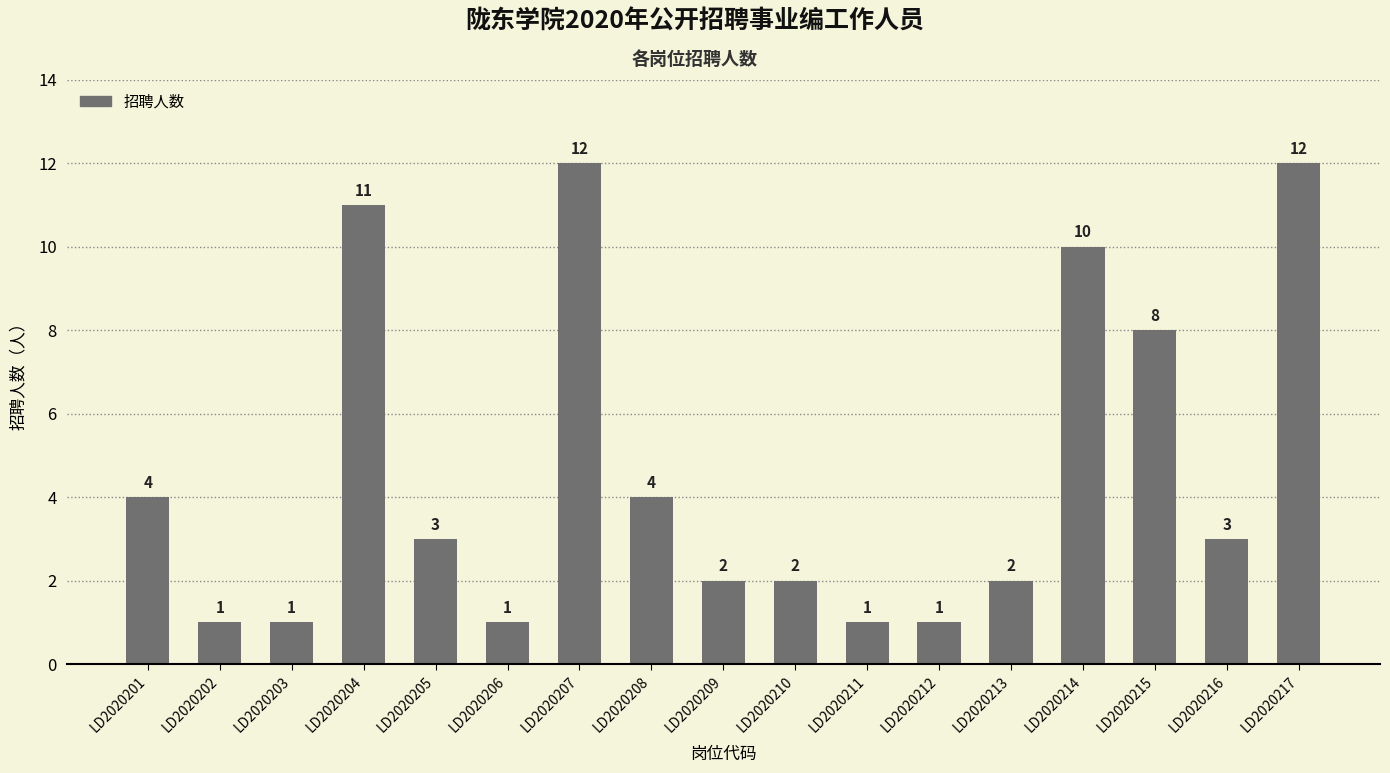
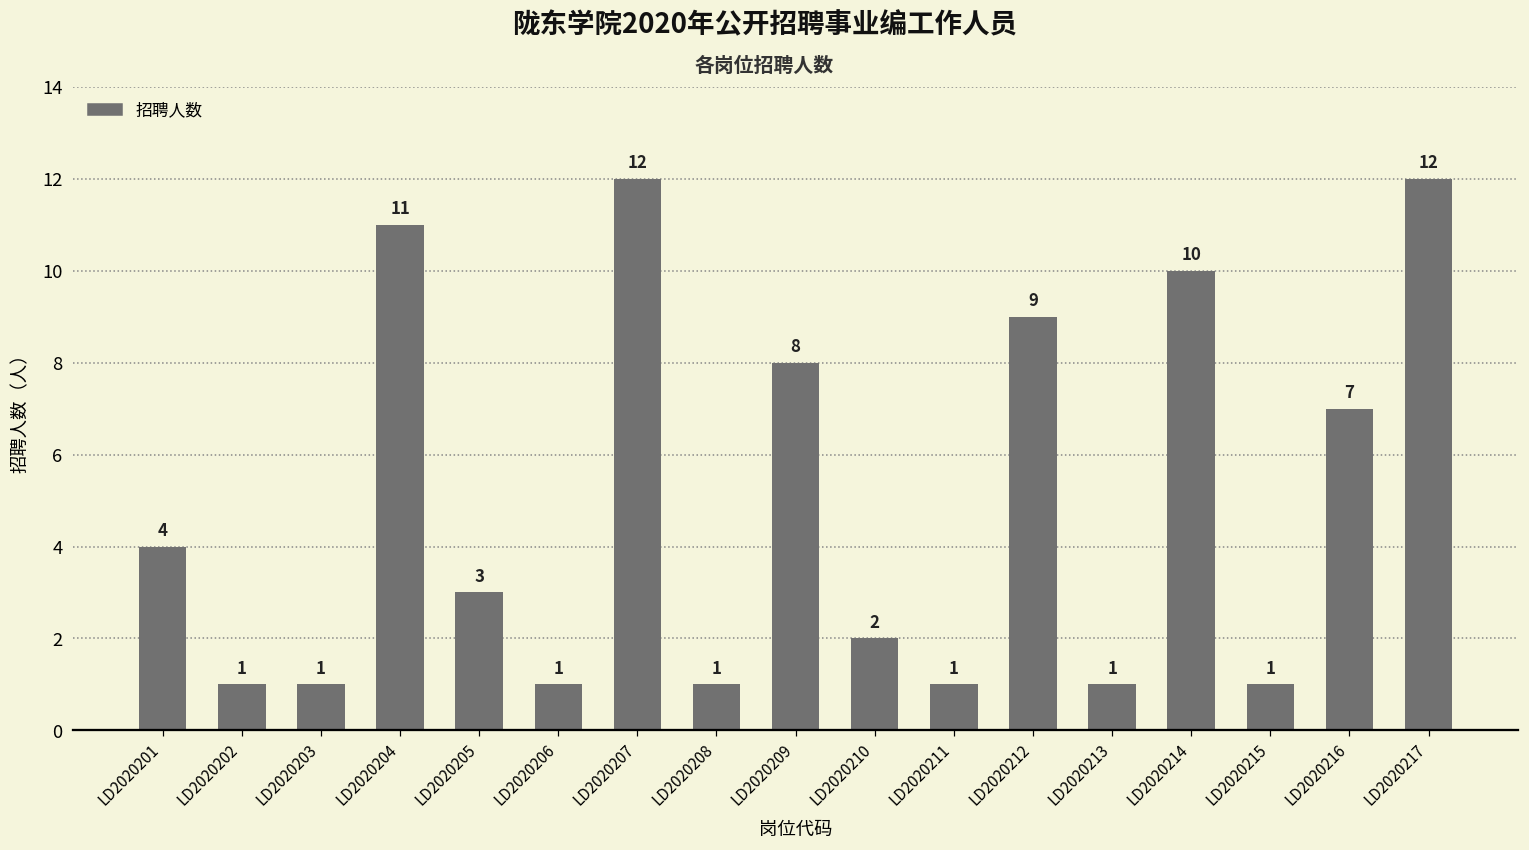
  {
    "LD2020201": 4,
    "LD2020202": 1,
    "LD2020203": 1,
    "LD2020204": 11,
    "LD2020205": 3,
    "LD2020206": 1,
    "LD2020207": 12,
-   "LD2020208": 4,
-   "LD2020209": 2,
+   "LD2020208": 1,
+   "LD2020209": 8,
    "LD2020210": 2,
    "LD2020211": 1,
-   "LD2020212": 1,
-   "LD2020213": 2,
+   "LD2020212": 9,
+   "LD2020213": 1,
    "LD2020214": 10,
-   "LD2020215": 8,
-   "LD2020216": 3,
+   "LD2020215": 1,
+   "LD2020216": 7,
    "LD2020217": 12
  }
